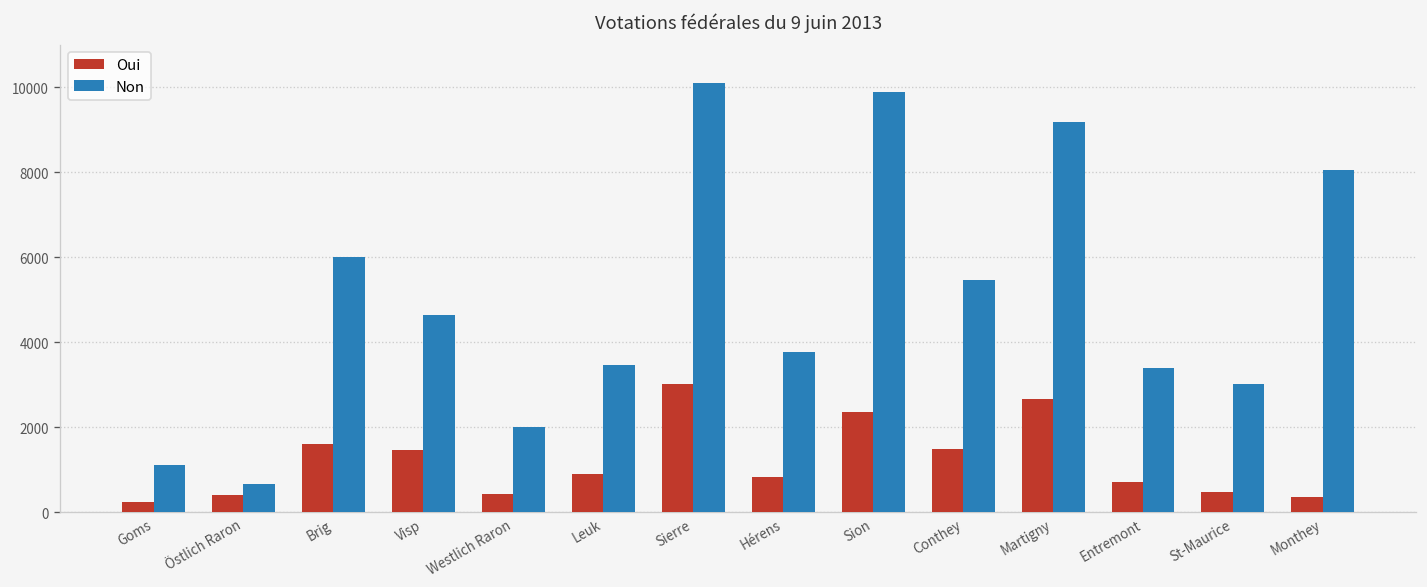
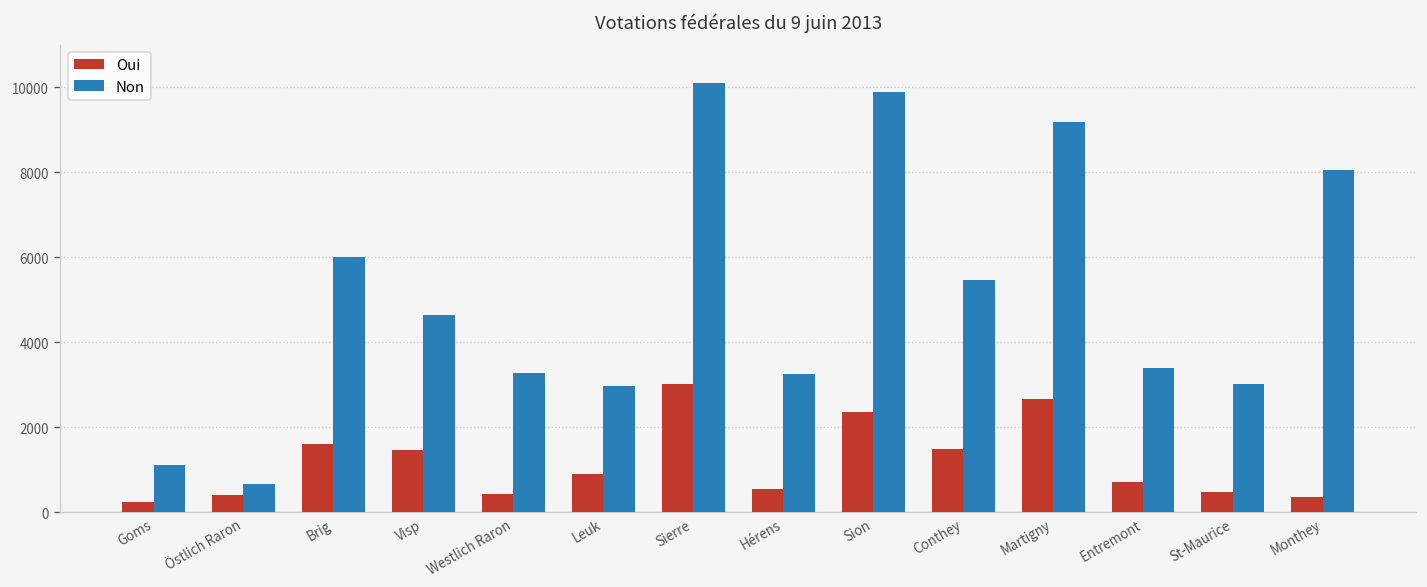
  {
    "Oui": {
      "Goms": 200,
      "Östlich Raron": 400,
      "Brig": 1600,
      "Visp": 1500,
      "Westlich Raron": 400,
      "Leuk": 900,
      "Sierre": 3000,
-     "Hérens": 800,
+     "Hérens": 600,
      "Sion": 2300,
      "Conthey": 1500,
      "Martigny": 2700,
      "Entremont": 700,
      "St-Maurice": 500,
      "Monthey": 300
    },
    "Non": {
      "Goms": 1100,
      "Östlich Raron": 700,
      "Brig": 6000,
      "Visp": 4600,
-     "Westlich Raron": 2000,
-     "Leuk": 3500,
+     "Westlich Raron": 3300,
+     "Leuk": 3000,
      "Sierre": 10100,
-     "Hérens": 3800,
+     "Hérens": 3200,
      "Sion": 9900,
      "Conthey": 5500,
      "Martigny": 9200,
      "Entremont": 3400,
      "St-Maurice": 3000,
      "Monthey": 8100
    }
  }
